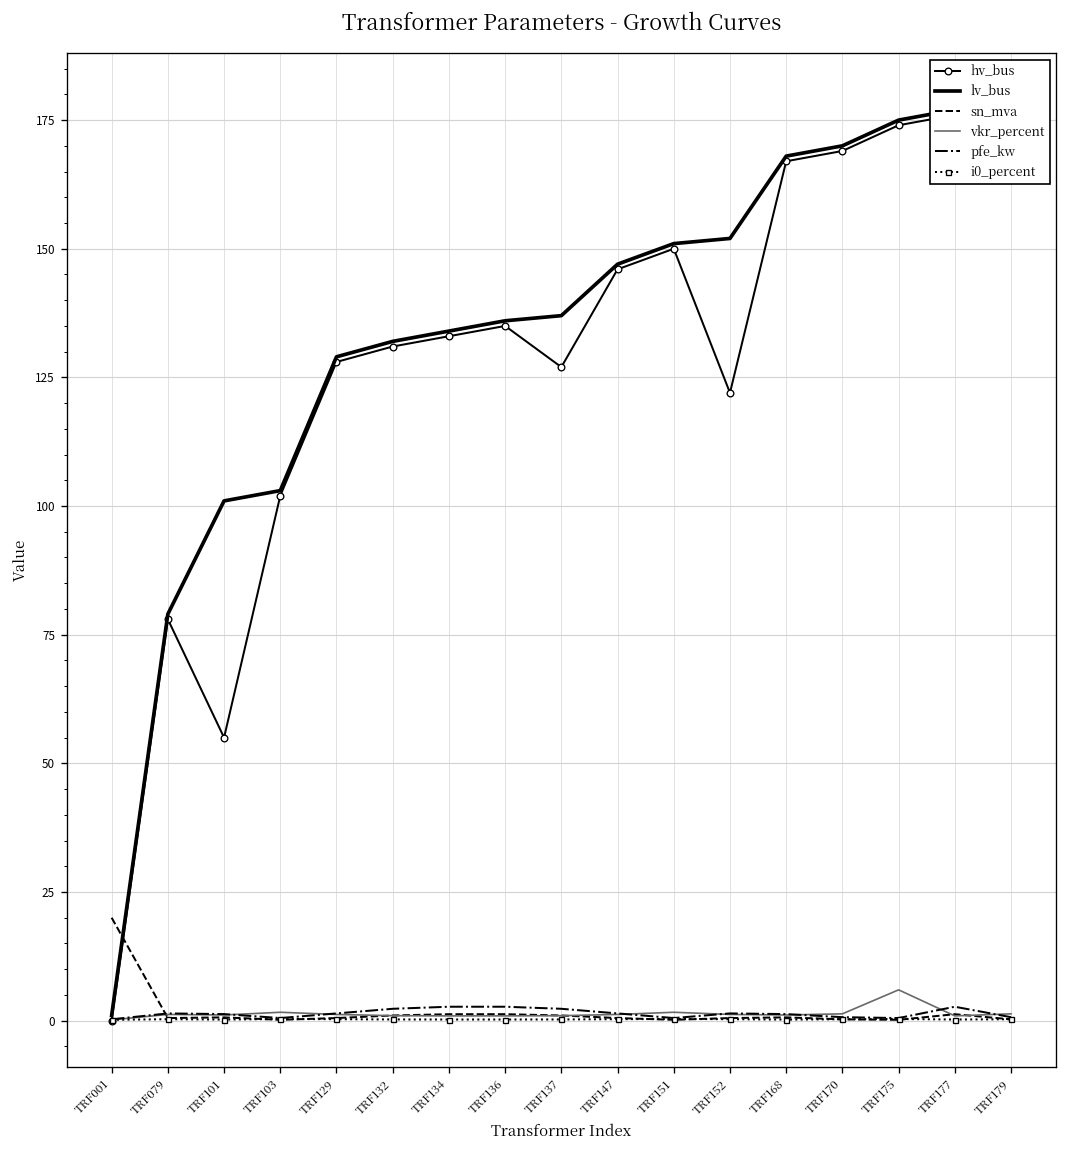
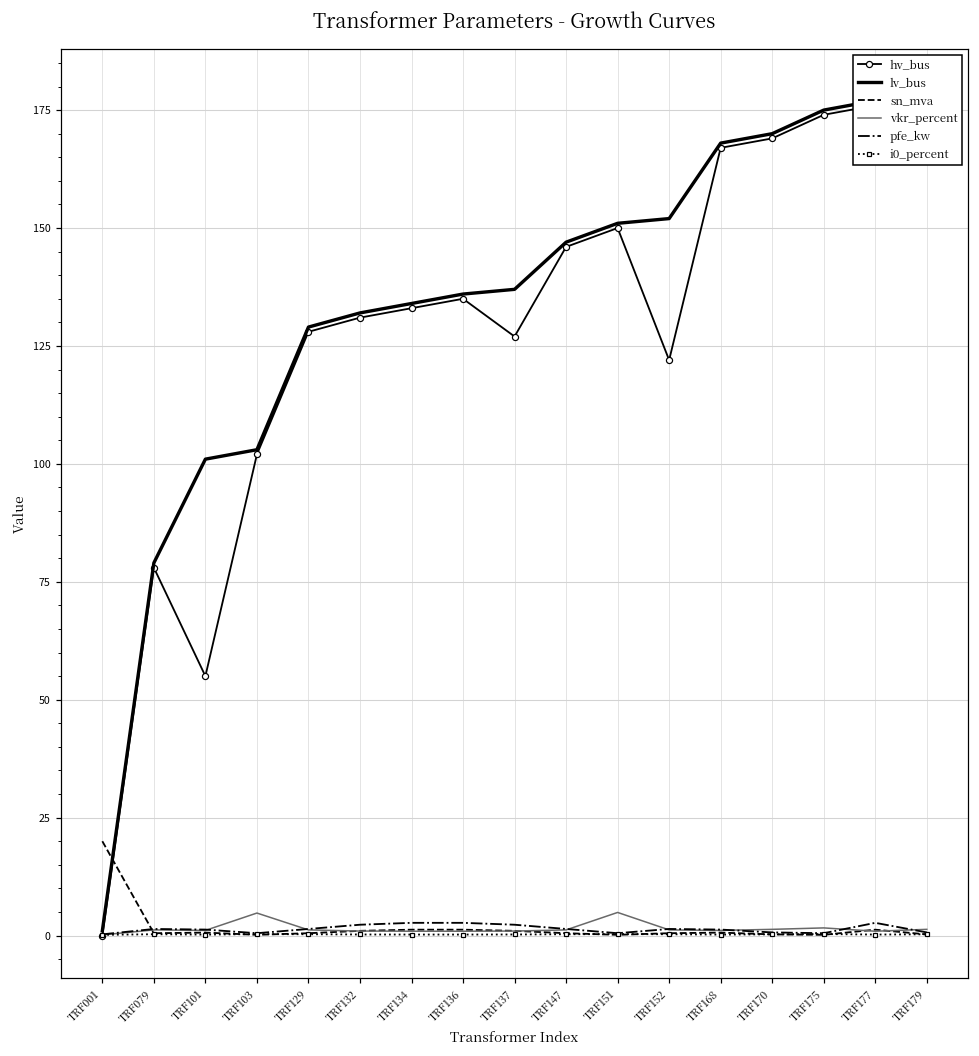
  {
    "vkr_percent": {
-     "TRF103": 2,
-     "TRF151": 2,
+     "TRF103": 5,
+     "TRF151": 5,
      "TRF170": 1,
-     "TRF175": 6,
+     "TRF175": 2,
      "TRF179": 1
    }
  }
